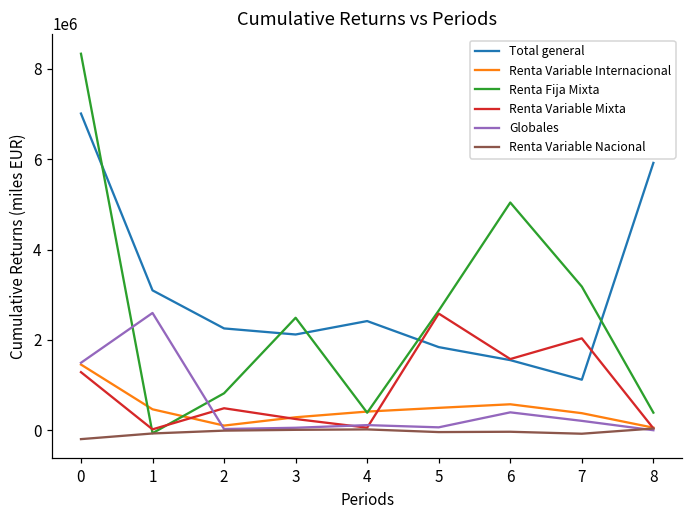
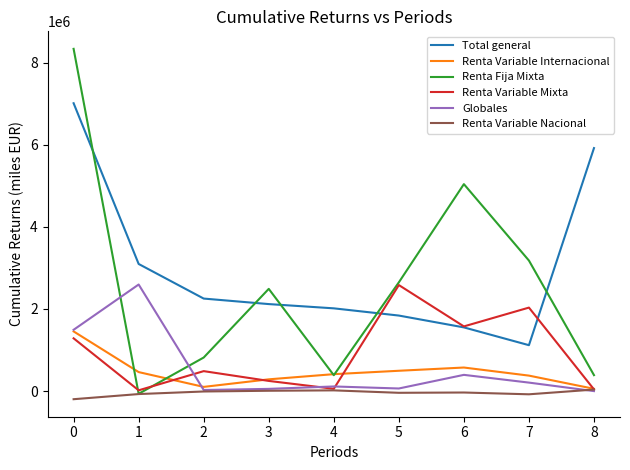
  {
    "Total general": {
      "0": 7000000,
      "1": 3100000,
      "2": 2300000,
      "3": 2100000,
-     "4": 2400000,
+     "4": 2000000,
      "5": 1800000,
      "7": 1100000,
      "8": 5900000
    },
    "Renta Variable Internacional": {
      "1": 500000,
      "2": 100000,
      "5": 500000,
      "6": 600000,
      "7": 400000
    },
    "Renta Fija Mixta": {
      "0": 8300000,
      "2": 800000,
      "3": 2500000,
      "5": 2600000,
      "6": 5000000,
      "7": 3200000,
      "8": 400000
    },
    "Renta Variable Mixta": {
      "0": 1300000,
      "1": 0,
      "2": 500000,
      "5": 2600000,
      "7": 2000000
    },
    "Globales": {
      "1": 2600000,
      "5": 100000,
      "6": 400000,
      "7": 200000
    },
    "Renta Variable Nacional": {
      "0": -200000,
      "5": 0,
      "6": 0,
      "7": -100000
    }
  }
